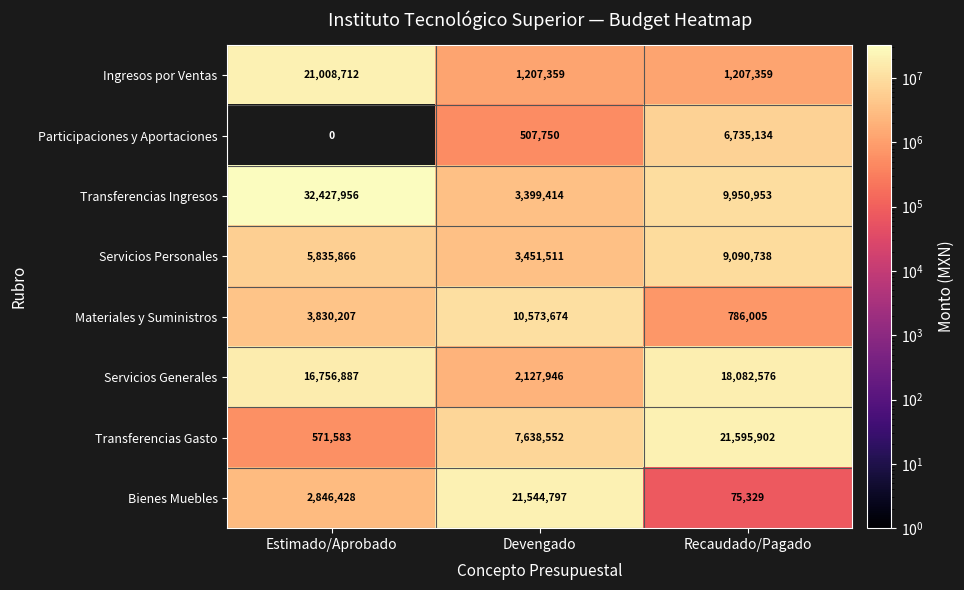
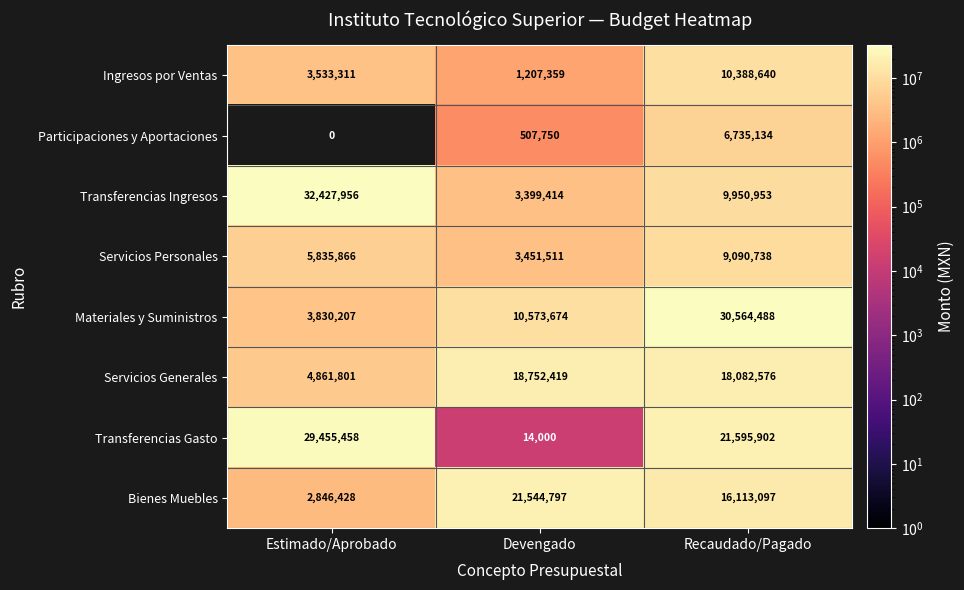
  {
    "Ingresos por Ventas": {
-     "Estimado/Aprobado": "21,008,712",
+     "Estimado/Aprobado": "3,533,311",
      "Devengado": "1,207,359",
-     "Recaudado/Pagado": "1,207,359"
+     "Recaudado/Pagado": "10,388,640"
    },
    "Participaciones y Aportaciones": {
      "Estimado/Aprobado": "0",
      "Devengado": "507,750",
      "Recaudado/Pagado": "6,735,134"
    },
    "Transferencias Ingresos": {
      "Estimado/Aprobado": "32,427,956",
      "Devengado": "3,399,414",
      "Recaudado/Pagado": "9,950,953"
    },
    "Servicios Personales": {
      "Estimado/Aprobado": "5,835,866",
      "Devengado": "3,451,511",
      "Recaudado/Pagado": "9,090,738"
    },
    "Materiales y Suministros": {
      "Estimado/Aprobado": "3,830,207",
      "Devengado": "10,573,674",
-     "Recaudado/Pagado": "786,005"
+     "Recaudado/Pagado": "30,564,488"
    },
    "Servicios Generales": {
-     "Estimado/Aprobado": "16,756,887",
-     "Devengado": "2,127,946",
+     "Estimado/Aprobado": "4,861,801",
+     "Devengado": "18,752,419",
      "Recaudado/Pagado": "18,082,576"
    },
    "Transferencias Gasto": {
-     "Estimado/Aprobado": "571,583",
-     "Devengado": "7,638,552",
+     "Estimado/Aprobado": "29,455,458",
+     "Devengado": "14,000",
      "Recaudado/Pagado": "21,595,902"
    },
    "Bienes Muebles": {
      "Estimado/Aprobado": "2,846,428",
      "Devengado": "21,544,797",
-     "Recaudado/Pagado": "75,329"
+     "Recaudado/Pagado": "16,113,097"
    }
  }
